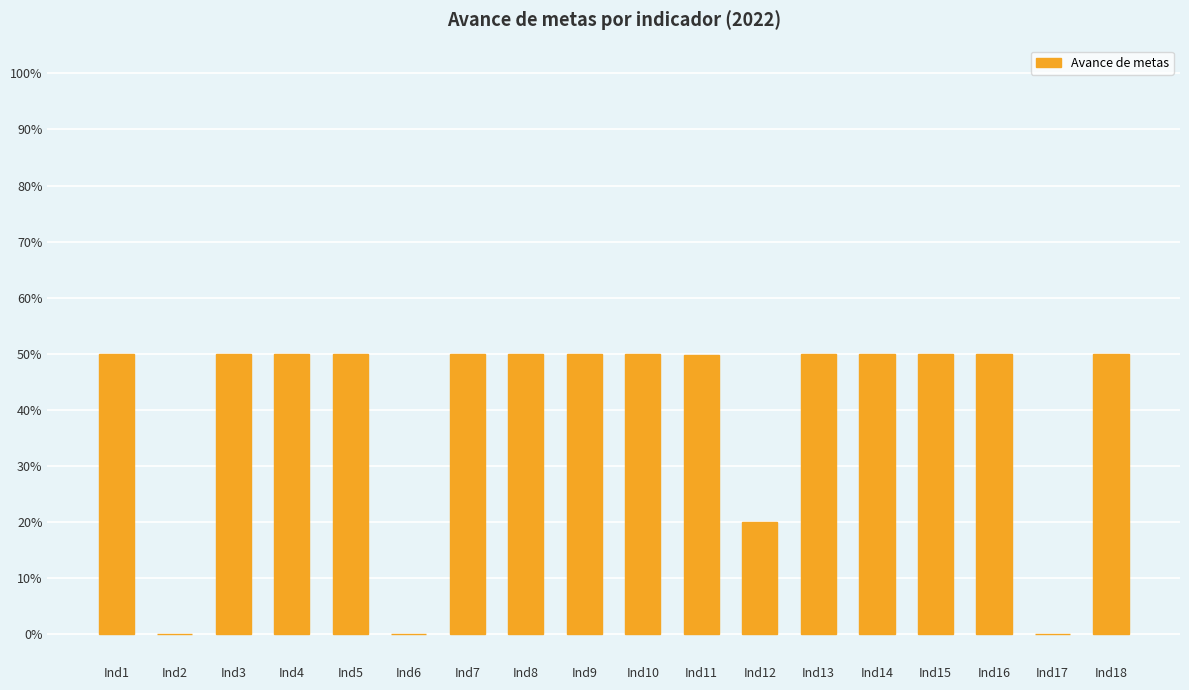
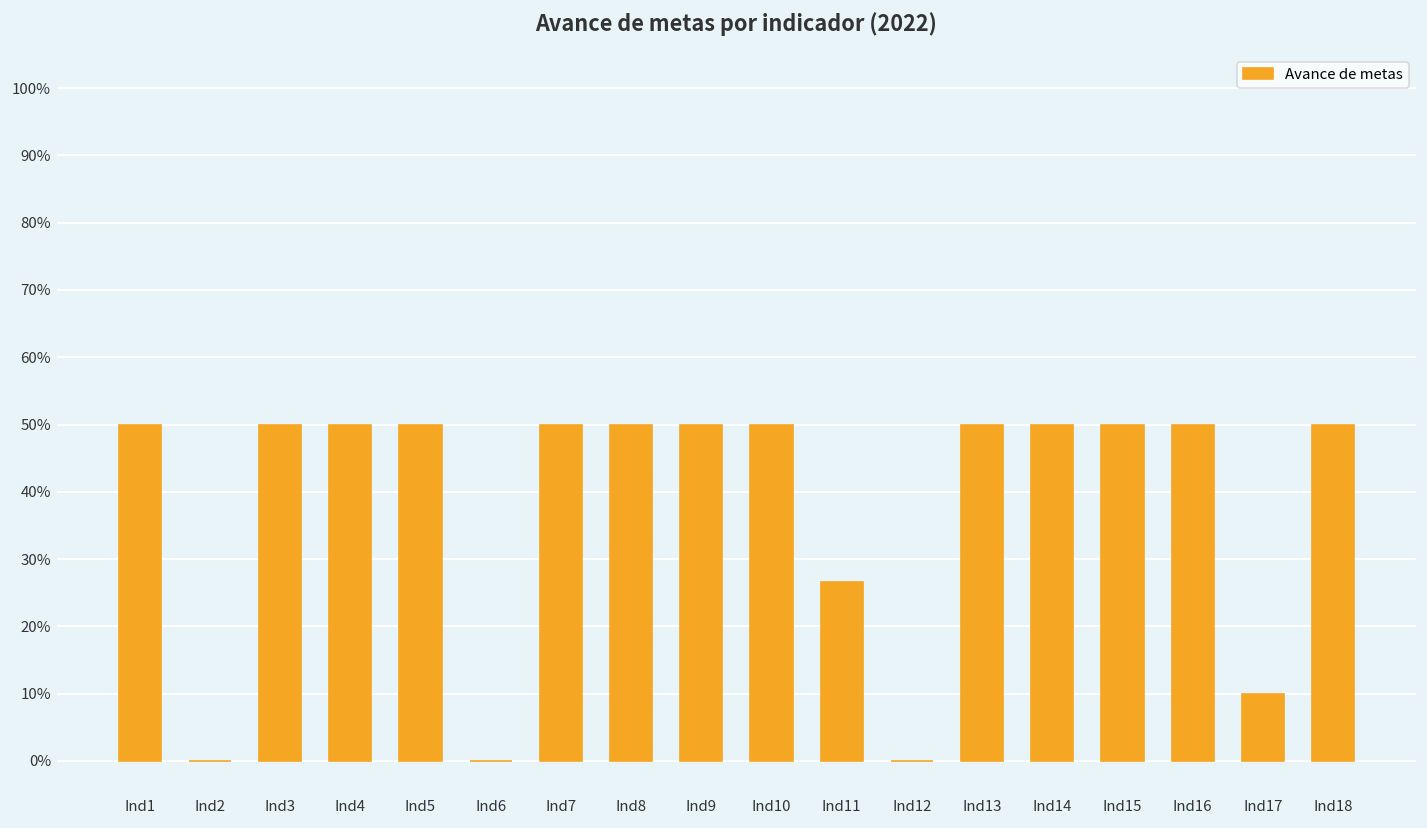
  {
    "Ind1": "50%",
    "Ind2": "0%",
    "Ind3": "50%",
    "Ind4": "50%",
    "Ind5": "50%",
    "Ind6": "0%",
    "Ind7": "50%",
    "Ind8": "50%",
    "Ind9": "50%",
    "Ind10": "50%",
-   "Ind11": "50%",
-   "Ind12": "20%",
+   "Ind11": "27%",
+   "Ind12": "0%",
    "Ind13": "50%",
    "Ind14": "50%",
    "Ind15": "50%",
    "Ind16": "50%",
-   "Ind17": "0%",
+   "Ind17": "10%",
    "Ind18": "50%"
  }
